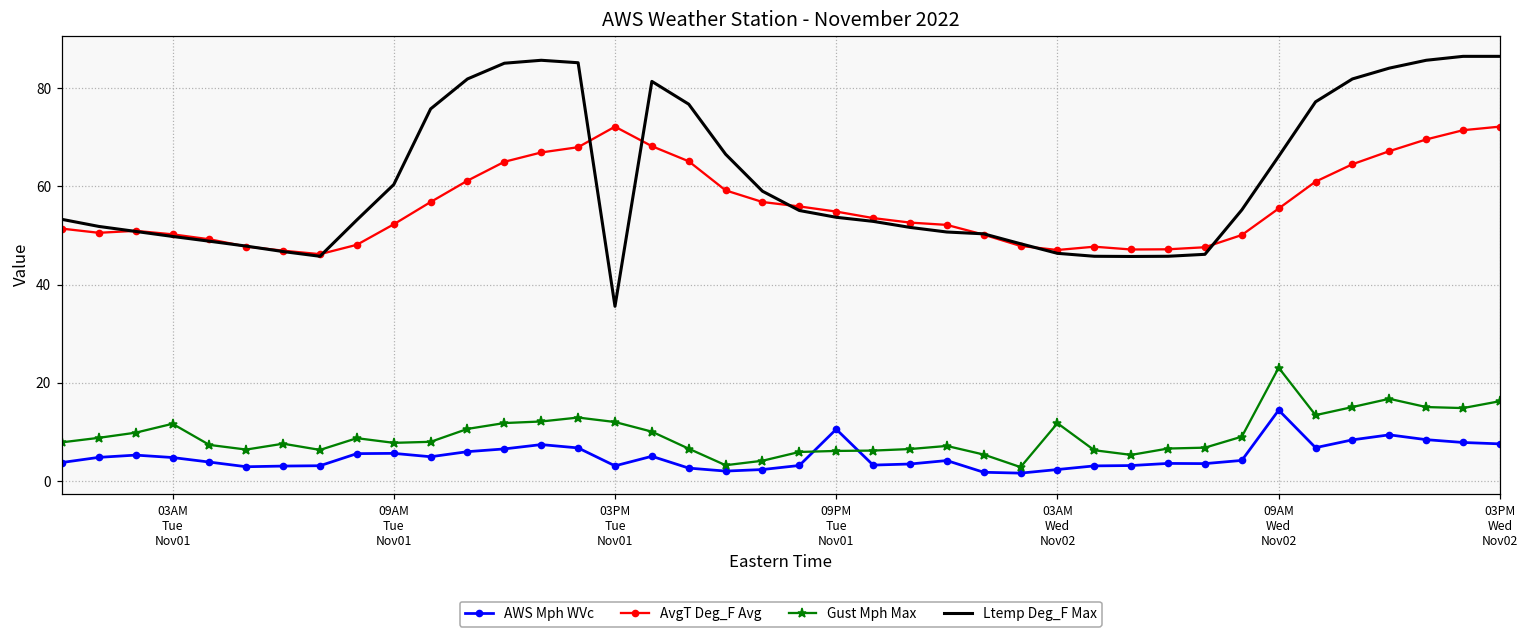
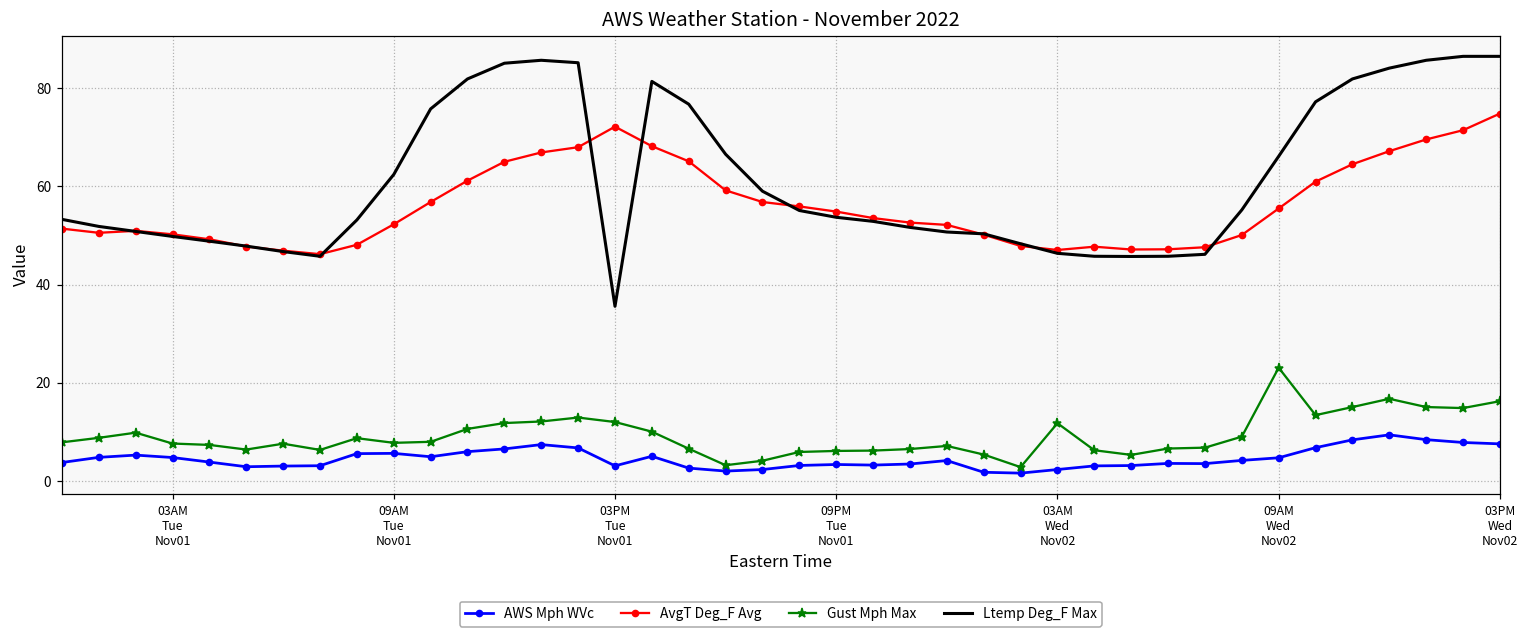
  {
    "AWS Mph WVc": {
      "03AM Tue Nov01": 5,
      "09AM Tue Nov01": 6,
      "03PM Tue Nov01": 3,
-     "09PM Tue Nov01": 11,
+     "09PM Tue Nov01": 3,
      "03AM Wed Nov02": 2,
-     "09AM Wed Nov02": 14,
+     "09AM Wed Nov02": 5,
      "03PM Wed Nov02": 8
    },
    "AvgT Deg_F Avg": {
      "09AM Tue Nov01": 52,
      "03PM Tue Nov01": 72,
      "09PM Tue Nov01": 55,
      "03AM Wed Nov02": 47,
      "09AM Wed Nov02": 56,
-     "03PM Wed Nov02": 72
+     "03PM Wed Nov02": 75
    },
    "Gust Mph Max": {
-     "03AM Tue Nov01": 12,
+     "03AM Tue Nov01": 8,
      "09AM Tue Nov01": 8,
      "03PM Tue Nov01": 12,
      "09PM Tue Nov01": 6,
      "03AM Wed Nov02": 12,
      "09AM Wed Nov02": 23,
      "03PM Wed Nov02": 16
    },
    "Ltemp Deg_F Max": {
-     "09AM Tue Nov01": 60,
+     "09AM Tue Nov01": 62,
      "03PM Tue Nov01": 36,
      "09PM Tue Nov01": 54,
      "03AM Wed Nov02": 46,
      "09AM Wed Nov02": 66,
      "03PM Wed Nov02": 87
    }
  }
